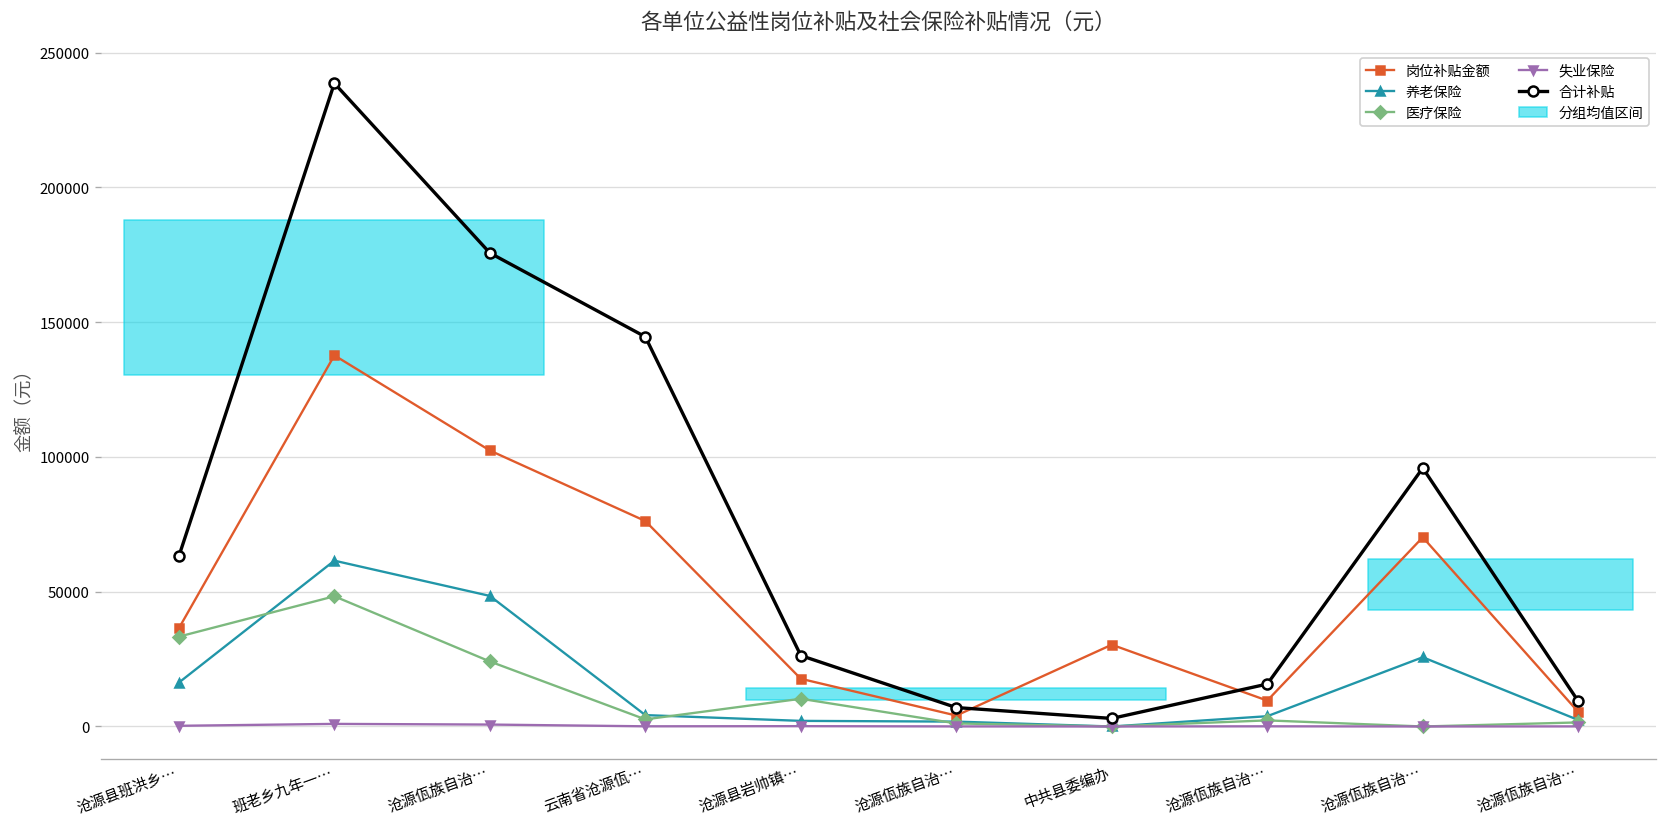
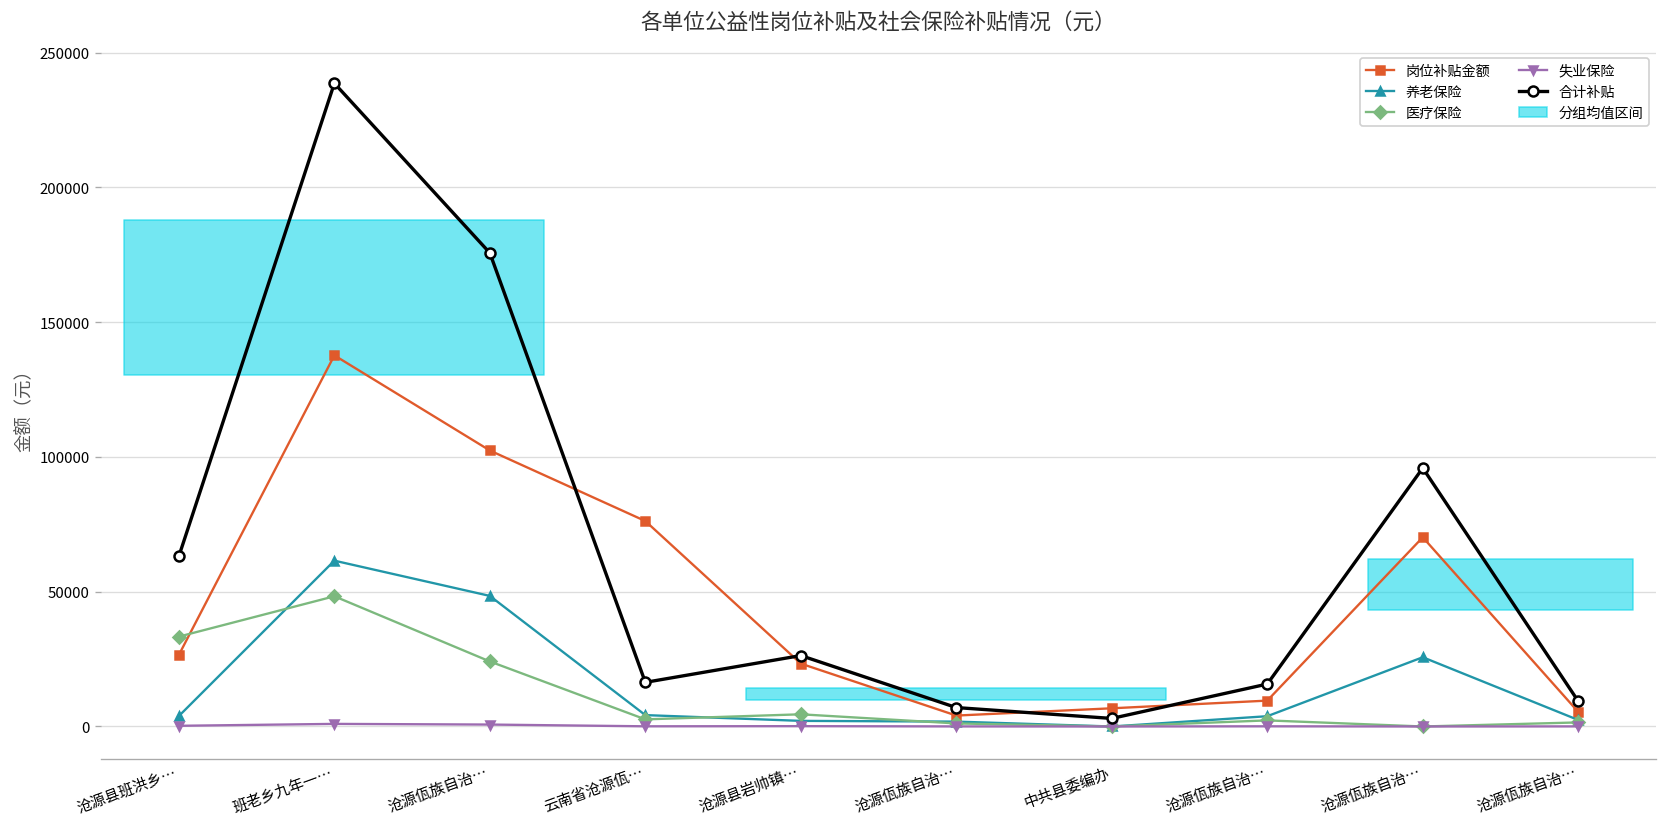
  {
    "岗位补贴金额": {
-     "沧源县班洪乡…": 36000,
+     "沧源县班洪乡…": 27000,
      "班老乡九年一…": 138000,
      "云南省沧源佤…": 76000,
-     "沧源县岩帅镇…": 18000,
-     "中共县委编办": 30000
+     "沧源县岩帅镇…": 23000,
+     "中共县委编办": 7000
    },
    "养老保险": {
-     "沧源县班洪乡…": 16000,
+     "沧源县班洪乡…": 4000,
      "班老乡九年一…": 62000,
      "云南省沧源佤…": 4000,
      "沧源县岩帅镇…": 2000
    },
    "医疗保险": {
      "沧源县班洪乡…": 33000,
      "班老乡九年一…": 48000,
      "云南省沧源佤…": 3000,
-     "沧源县岩帅镇…": 10000
+     "沧源县岩帅镇…": 5000
    },
    "失业保险": {
      "沧源县班洪乡…": 0,
      "班老乡九年一…": 1000,
      "云南省沧源佤…": 0,
      "沧源县岩帅镇…": 0
    },
    "合计补贴": {
      "沧源县班洪乡…": 63000,
      "班老乡九年一…": 239000,
-     "云南省沧源佤…": 145000,
+     "云南省沧源佤…": 16000,
      "沧源县岩帅镇…": 26000,
      "中共县委编办": 3000
    }
  }
